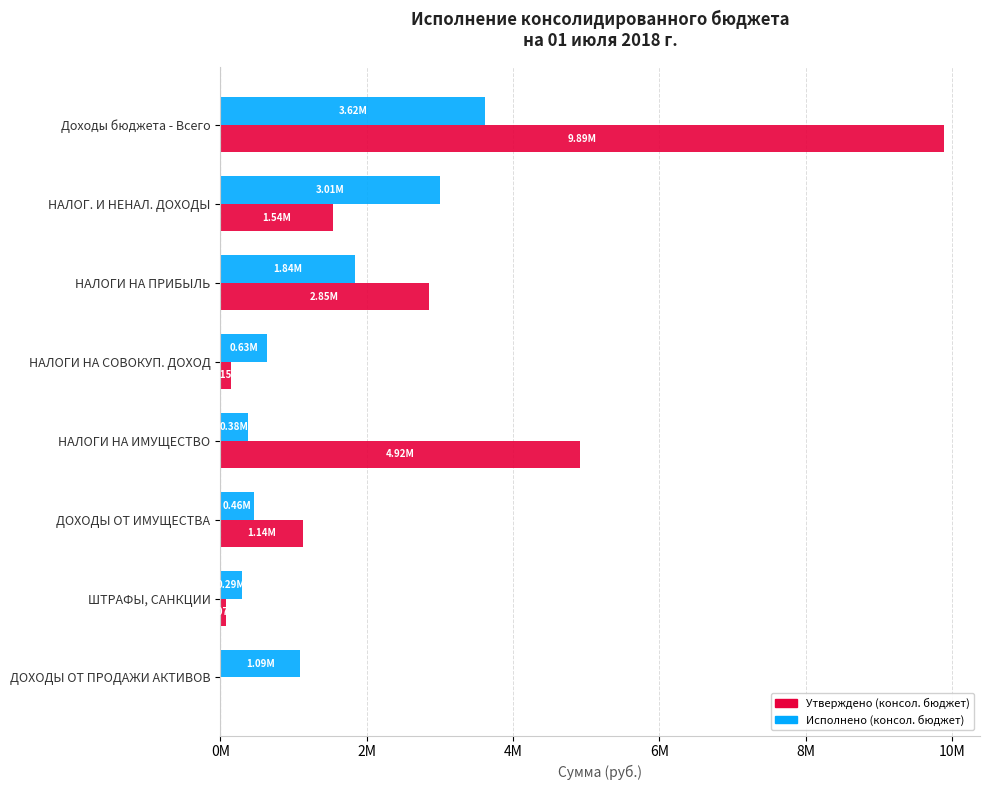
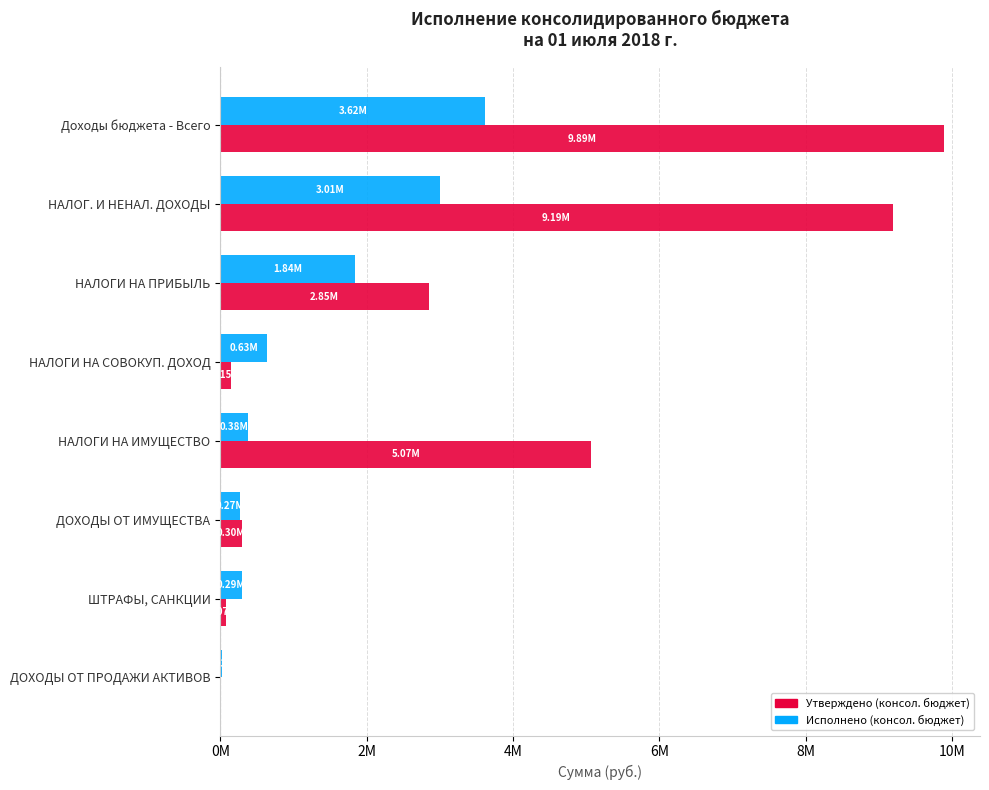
  {
    "Утверждено (консол. бюджет)": {
      "Доходы бюджета - Всего": "9.89M",
-     "НАЛОГ. И НЕНАЛ. ДОХОДЫ": "1.54M",
+     "НАЛОГ. И НЕНАЛ. ДОХОДЫ": "9.19M",
      "НАЛОГИ НА ПРИБЫЛЬ": "2.85M",
-     "НАЛОГИ НА ИМУЩЕСТВО": "4.92M",
-     "ДОХОДЫ ОТ ИМУЩЕСТВА": "1.14M"
+     "НАЛОГИ НА ИМУЩЕСТВО": "5.07M",
+     "ДОХОДЫ ОТ ИМУЩЕСТВА": "0.30M"
    },
    "Исполнено (консол. бюджет)": {
      "Доходы бюджета - Всего": "3.62M",
      "НАЛОГ. И НЕНАЛ. ДОХОДЫ": "3.01M",
      "НАЛОГИ НА ПРИБЫЛЬ": "1.84M",
      "НАЛОГИ НА СОВОКУП. ДОХОД": "0.63M",
      "НАЛОГИ НА ИМУЩЕСТВО": "0.38M",
-     "ДОХОДЫ ОТ ИМУЩЕСТВА": "0.46M",
+     "ДОХОДЫ ОТ ИМУЩЕСТВА": "0.27M",
      "ШТРАФЫ, САНКЦИИ": "0.29M",
-     "ДОХОДЫ ОТ ПРОДАЖИ АКТИВОВ": "1100000"
+     "ДОХОДЫ ОТ ПРОДАЖИ АКТИВОВ": "0"
    }
  }
